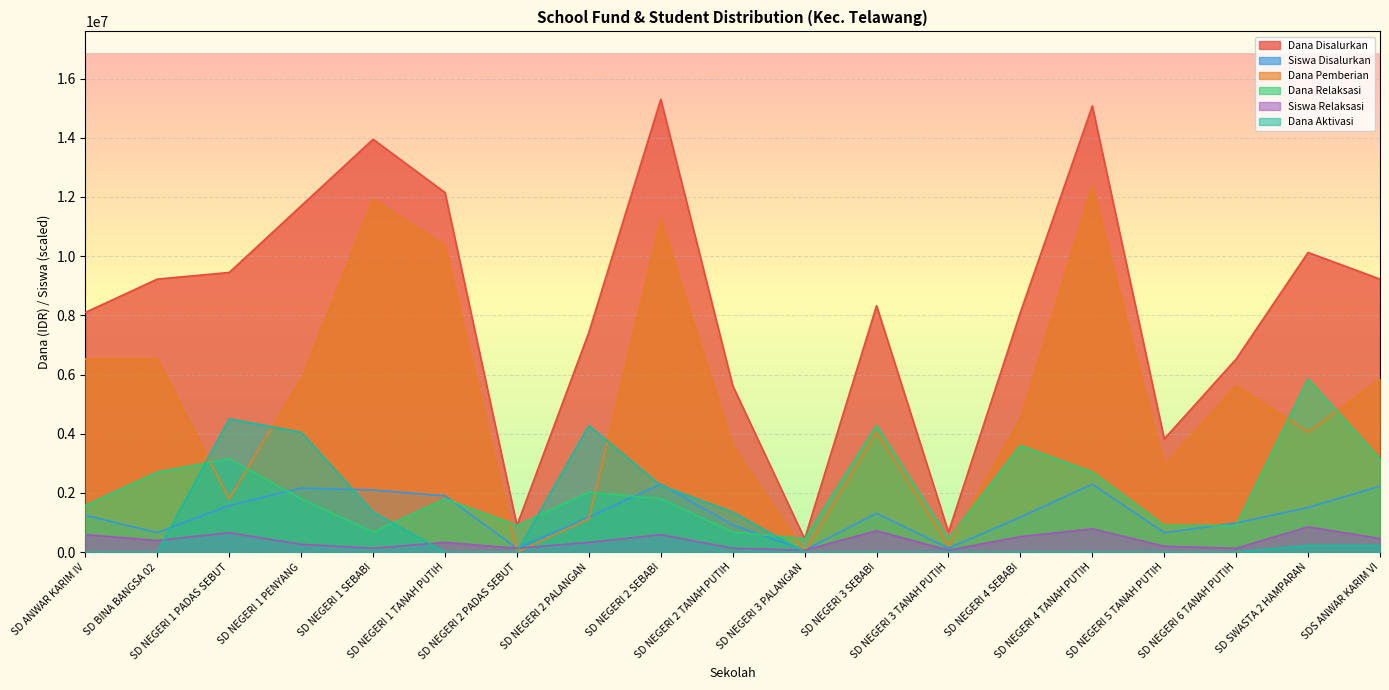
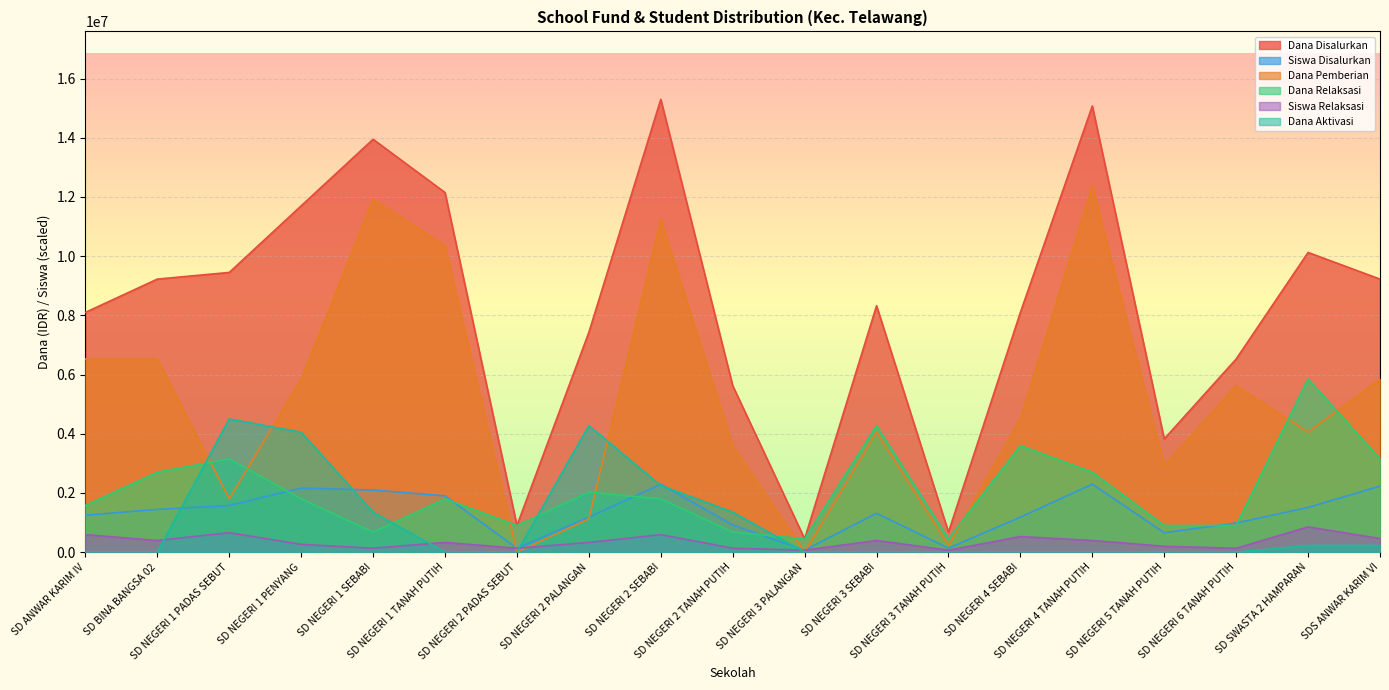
  {
    "Siswa Disalurkan": {
      "SD ANWAR KARIM IV": 1200000,
-     "SD BINA BANGSA 02": 700000,
+     "SD BINA BANGSA 02": 1400000,
      "SD NEGERI 1 PADAS SEBUT": 1600000,
      "SD NEGERI 1 PENYANG": 2200000,
      "SD NEGERI 1 SEBABI": 2100000,
      "SD NEGERI 1 TANAH PUTIH": 1900000,
      "SD NEGERI 2 TANAH PUTIH": 900000,
      "SD NEGERI 3 SEBABI": 1300000,
      "SD NEGERI 4 SEBABI": 1200000,
      "SD NEGERI 4 TANAH PUTIH": 2300000,
      "SD NEGERI 5 TANAH PUTIH": 700000,
      "SD SWASTA 2 HAMPARAN": 1500000,
      "SDS ANWAR KARIM VI": 2200000
    },
    "Siswa Relaksasi": {
      "SD ANWAR KARIM IV": 600000,
      "SD BINA BANGSA 02": 400000,
      "SD NEGERI 1 PADAS SEBUT": 700000,
      "SD NEGERI 1 PENYANG": 300000,
      "SD NEGERI 1 SEBABI": 100000,
      "SD NEGERI 1 TANAH PUTIH": 300000,
      "SD NEGERI 2 PALANGAN": 300000,
      "SD NEGERI 2 SEBABI": 600000,
      "SD NEGERI 2 TANAH PUTIH": 100000,
-     "SD NEGERI 3 SEBABI": 700000,
+     "SD NEGERI 3 SEBABI": 400000,
      "SD NEGERI 4 SEBABI": 500000,
-     "SD NEGERI 4 TANAH PUTIH": 800000,
+     "SD NEGERI 4 TANAH PUTIH": 400000,
      "SD NEGERI 5 TANAH PUTIH": 200000,
      "SD NEGERI 6 TANAH PUTIH": 100000,
      "SD SWASTA 2 HAMPARAN": 900000,
      "SDS ANWAR KARIM VI": 500000
    }
  }
